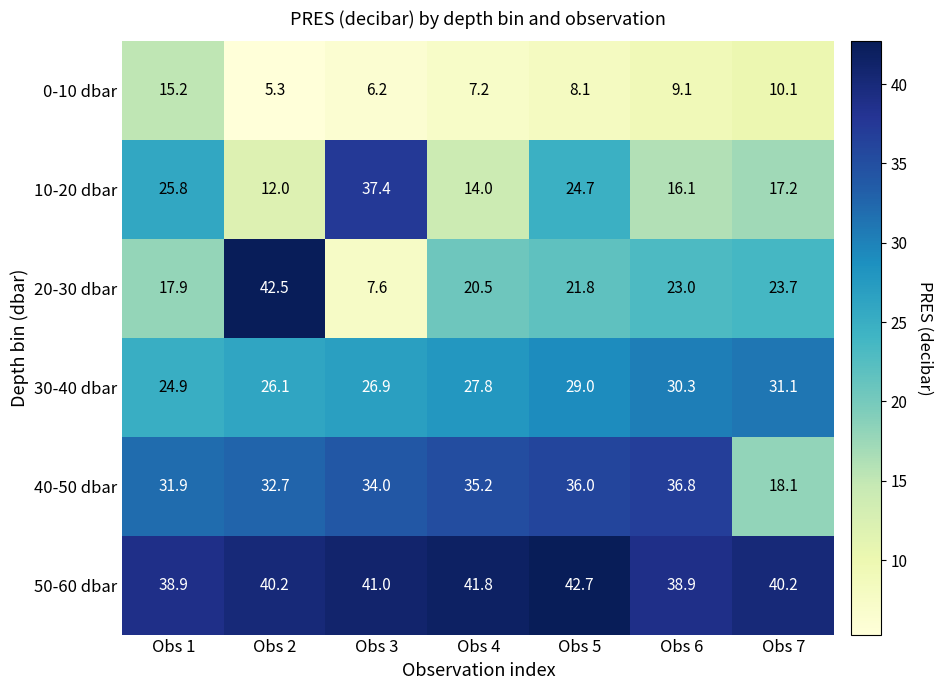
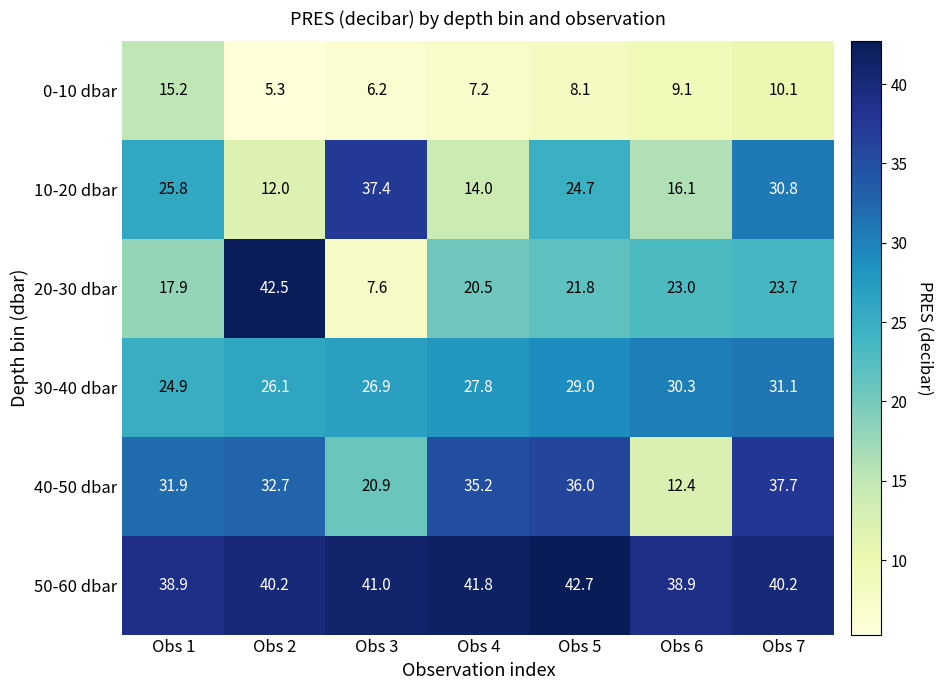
  {
    "0-10 dbar": {
      "Obs 1": 15.2,
      "Obs 2": 5.3,
      "Obs 3": 6.2,
      "Obs 4": 7.2,
      "Obs 5": 8.1,
      "Obs 6": 9.1,
      "Obs 7": 10.1
    },
    "10-20 dbar": {
      "Obs 1": 25.8,
      "Obs 2": 12.0,
      "Obs 3": 37.4,
      "Obs 4": 14.0,
      "Obs 5": 24.7,
      "Obs 6": 16.1,
-     "Obs 7": 17.2
+     "Obs 7": 30.8
    },
    "20-30 dbar": {
      "Obs 1": 17.9,
      "Obs 2": 42.5,
      "Obs 3": 7.6,
      "Obs 4": 20.5,
      "Obs 5": 21.8,
      "Obs 6": 23.0,
      "Obs 7": 23.7
    },
    "30-40 dbar": {
      "Obs 1": 24.9,
      "Obs 2": 26.1,
      "Obs 3": 26.9,
      "Obs 4": 27.8,
      "Obs 5": 29.0,
      "Obs 6": 30.3,
      "Obs 7": 31.1
    },
    "40-50 dbar": {
      "Obs 1": 31.9,
      "Obs 2": 32.7,
-     "Obs 3": 34.0,
+     "Obs 3": 20.9,
      "Obs 4": 35.2,
      "Obs 5": 36.0,
-     "Obs 6": 36.8,
-     "Obs 7": 18.1
+     "Obs 6": 12.4,
+     "Obs 7": 37.7
    },
    "50-60 dbar": {
      "Obs 1": 38.9,
      "Obs 2": 40.2,
      "Obs 3": 41.0,
      "Obs 4": 41.8,
      "Obs 5": 42.7,
      "Obs 6": 38.9,
      "Obs 7": 40.2
    }
  }
